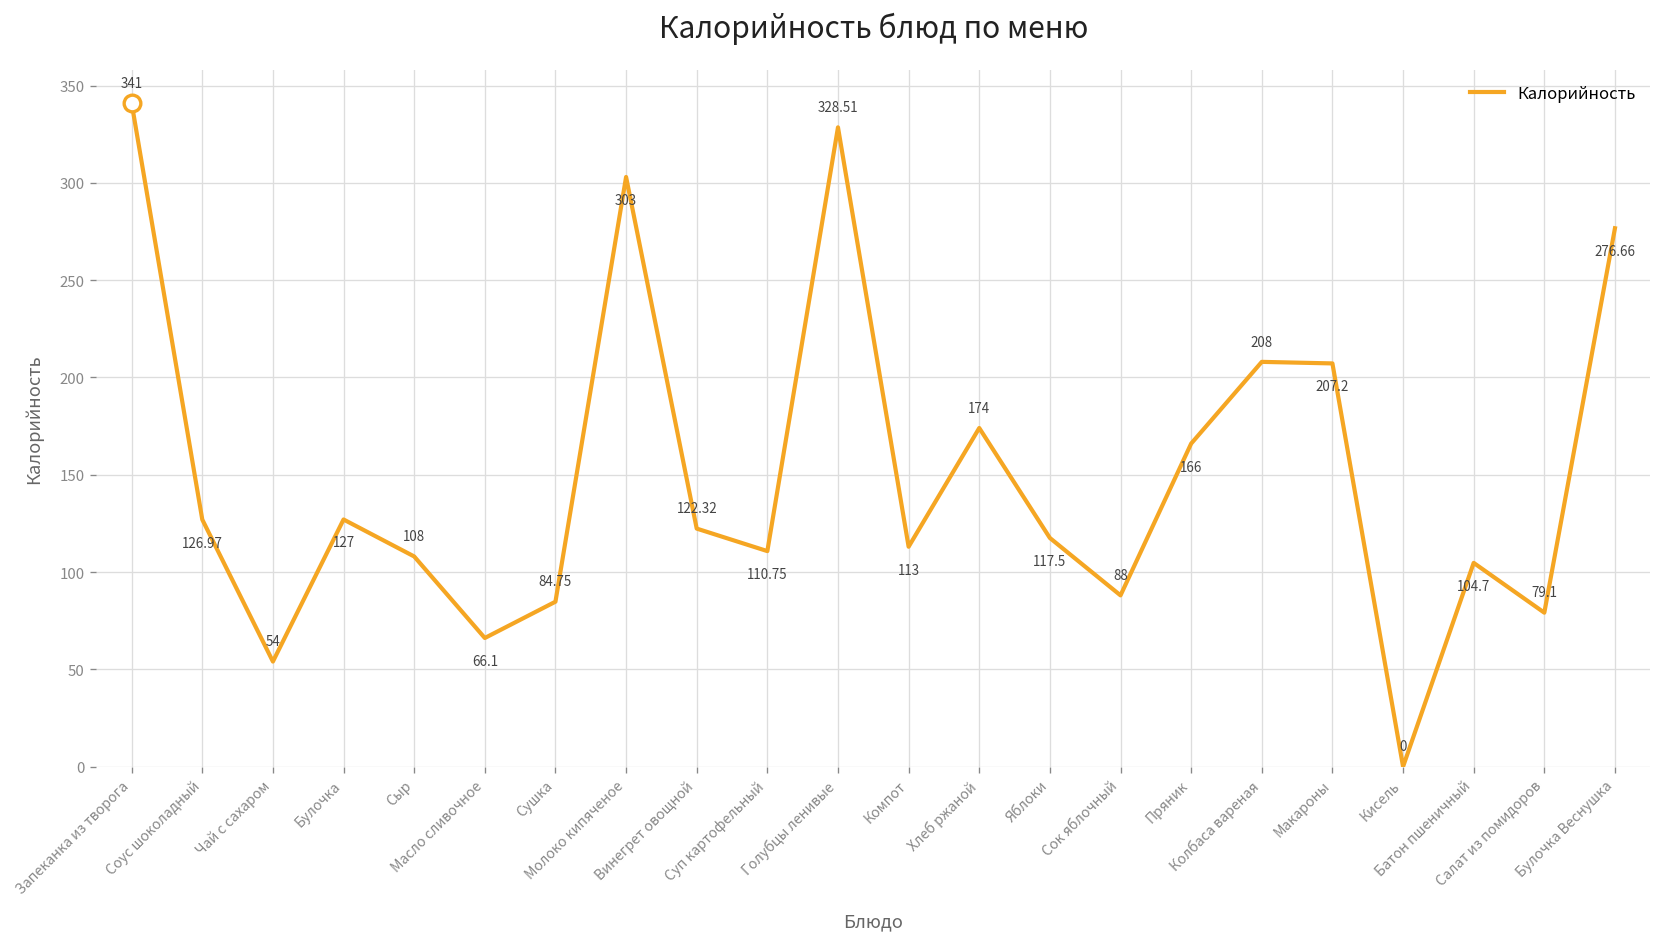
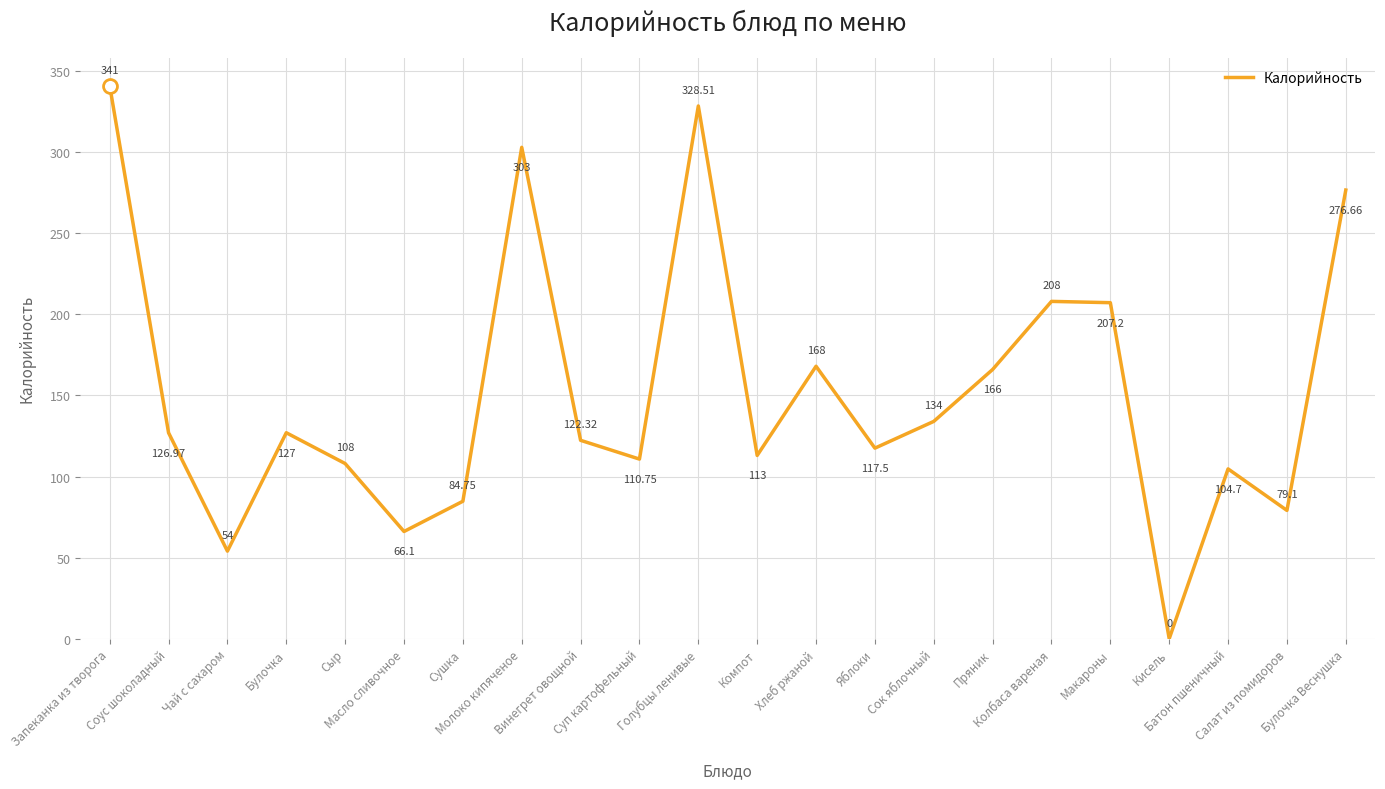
  {
    "Калорийность": {
      "Соус шоколадный": 126.97,
      "Чай с сахаром": 54,
      "Булочка": 127,
      "Сыр": 108,
      "Масло сливочное": 66.1,
      "Сушка": 84.75,
      "Молоко кипяченое": 303,
      "Винегрет овощной": 122.32,
      "Суп картофельный": 110.75,
      "Голубцы ленивые": 328.51,
      "Компот": 113,
-     "Хлеб ржаной": 174,
+     "Хлеб ржаной": 168,
      "Яблоки": 117.5,
-     "Сок яблочный": 88,
+     "Сок яблочный": 134,
      "Пряник": 166,
      "Колбаса вареная": 208,
      "Макароны": 207.2,
      "Кисель": 0,
      "Батон пшеничный": 104.7,
      "Салат из помидоров": 79.1,
      "Булочка Веснушка": 276.66
    }
  }
